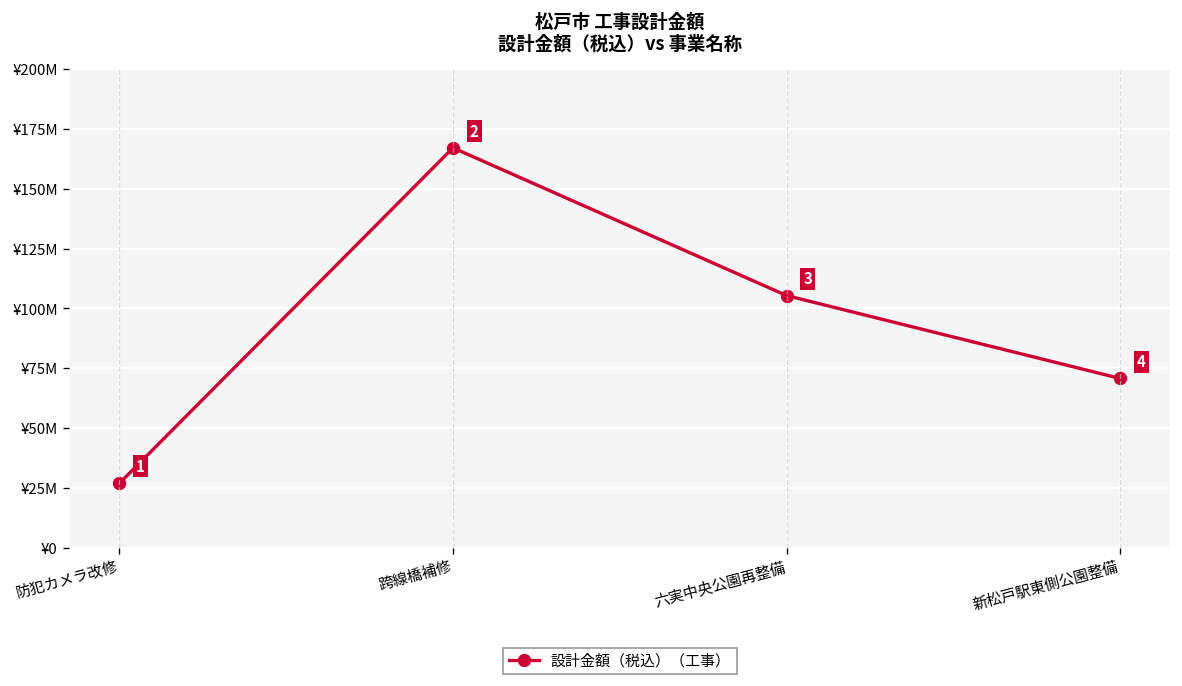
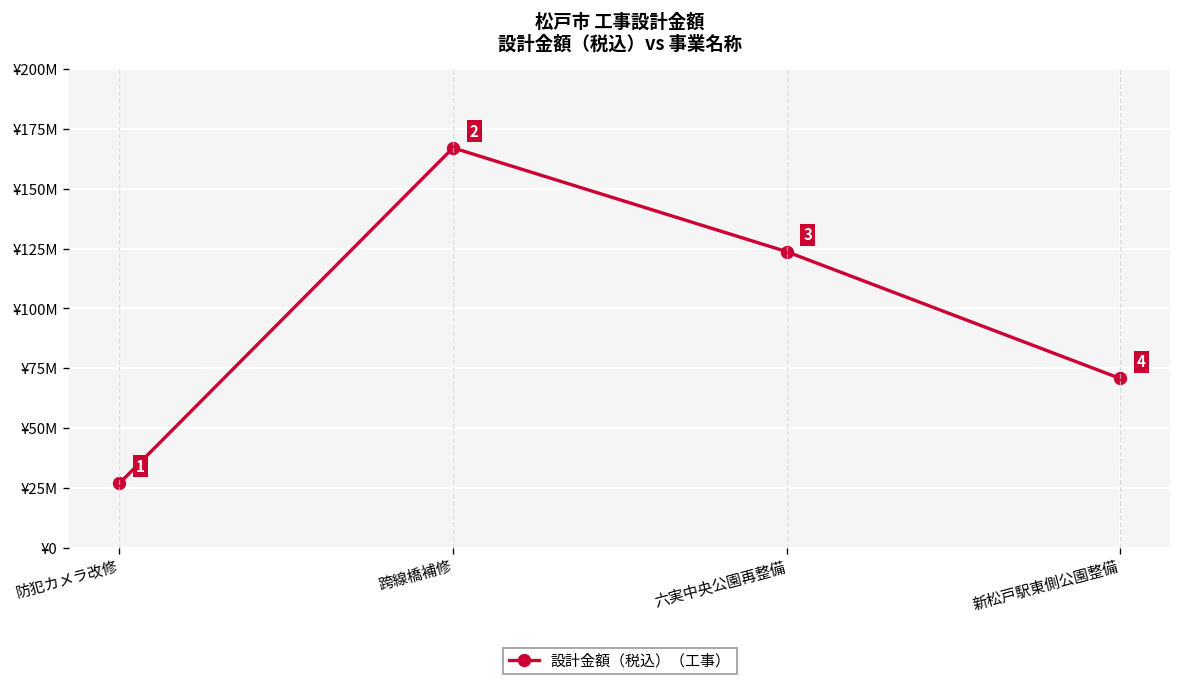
  {
-   "六実中央公園再整備": "¥105000000"
+   "六実中央公園再整備": "¥124000000"
  }
